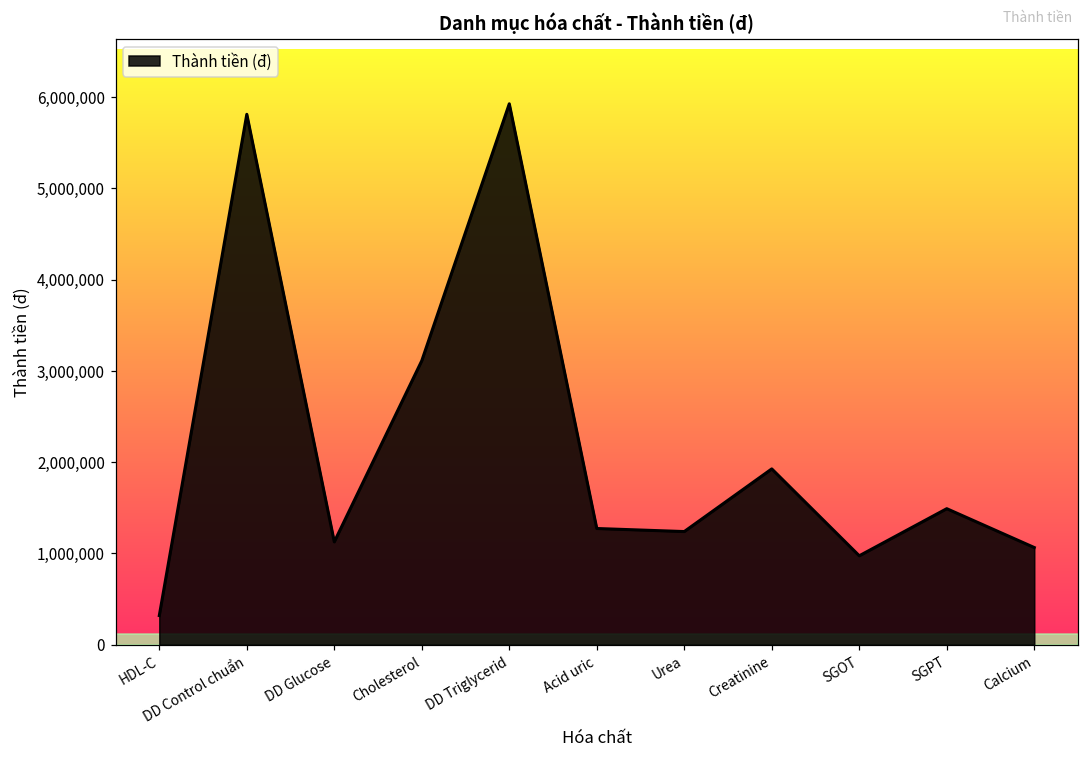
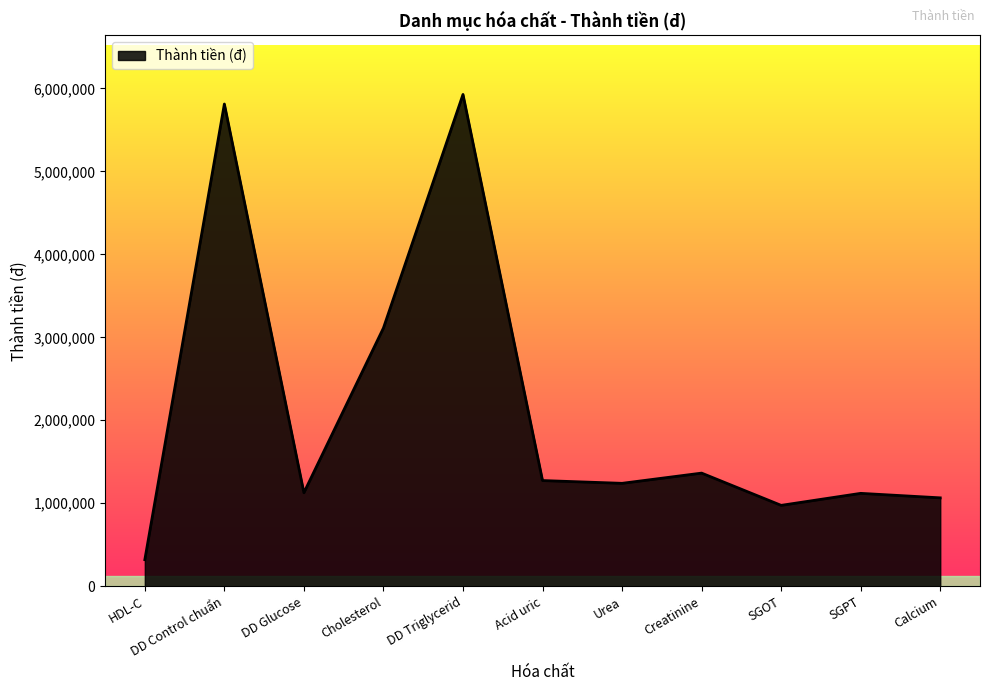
  {
    "HDL-C": "300,000",
    "DD Control chuẩn": "5,800,000",
    "DD Glucose": "1,100,000",
    "Cholesterol": "3,100,000",
    "DD Triglycerid": "5,900,000",
    "Acid uric": "1,300,000",
    "Urea": "1,200,000",
-   "Creatinine": "1,900,000",
+   "Creatinine": "1,400,000",
    "SGOT": "1,000,000",
-   "SGPT": "1,500,000",
+   "SGPT": "1,100,000",
    "Calcium": "1,100,000"
  }
